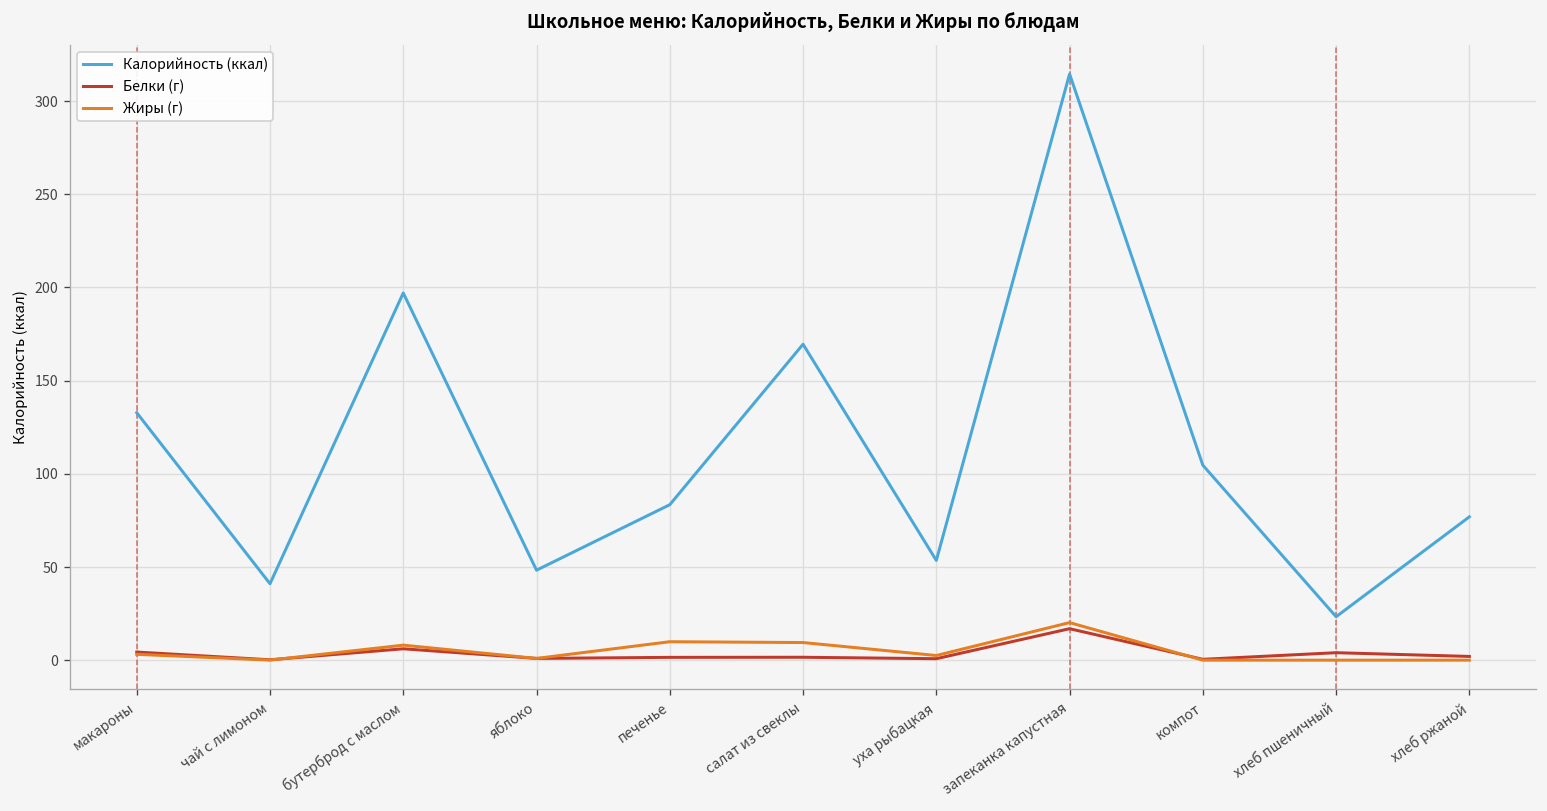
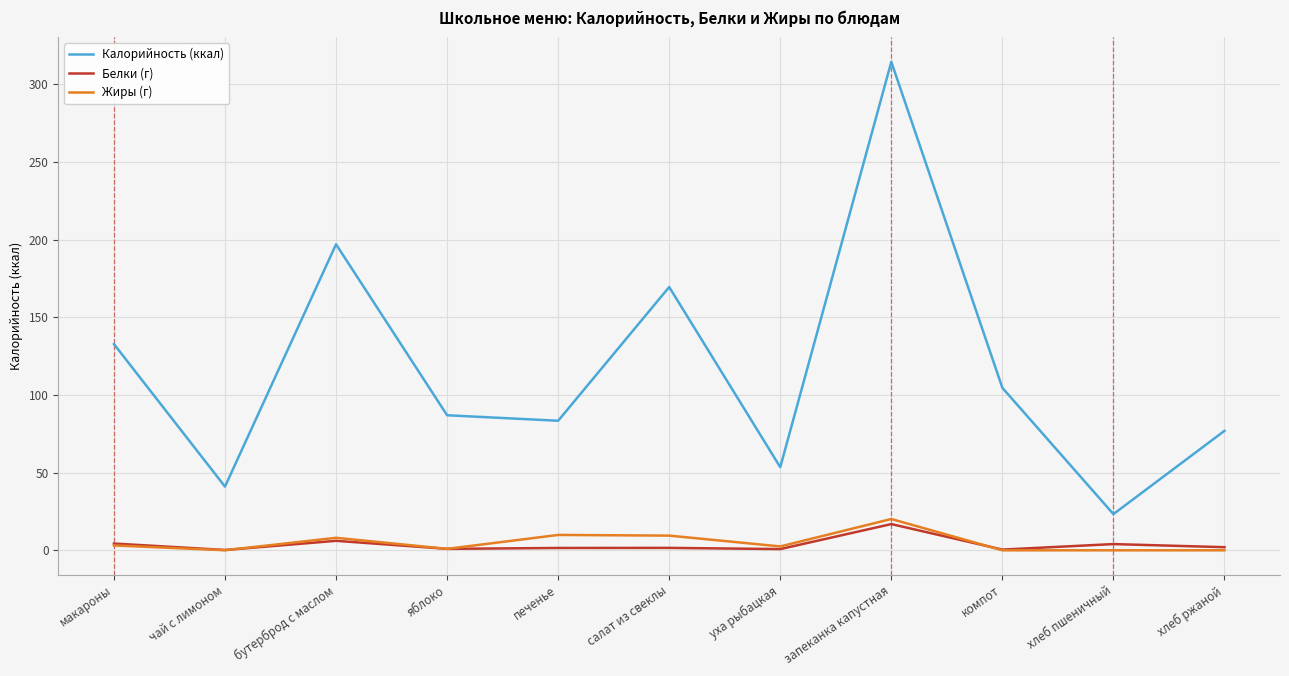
  {
    "Калорийность (ккал)": {
      "макароны": 133,
      "чай с лимоном": 41,
      "бутерброд с маслом": 197,
-     "яблоко": 48,
+     "яблоко": 87,
      "печенье": 83,
      "салат из свеклы": 170,
      "уха рыбацкая": 54,
      "запеканка капустная": 314,
      "компот": 105,
      "хлеб пшеничный": 23,
      "хлеб ржаной": 77
    },
    "Белки (г)": {
      "бутерброд с маслом": 6,
      "печенье": 2,
      "салат из свеклы": 2,
      "уха рыбацкая": 1,
      "запеканка капустная": 17,
      "хлеб пшеничный": 4,
      "хлеб ржаной": 2
    },
    "Жиры (г)": {
      "бутерброд с маслом": 8,
      "печенье": 10,
      "салат из свеклы": 9,
      "уха рыбацкая": 2,
      "запеканка капустная": 20,
      "хлеб пшеничный": 0,
      "хлеб ржаной": 0
    }
  }
